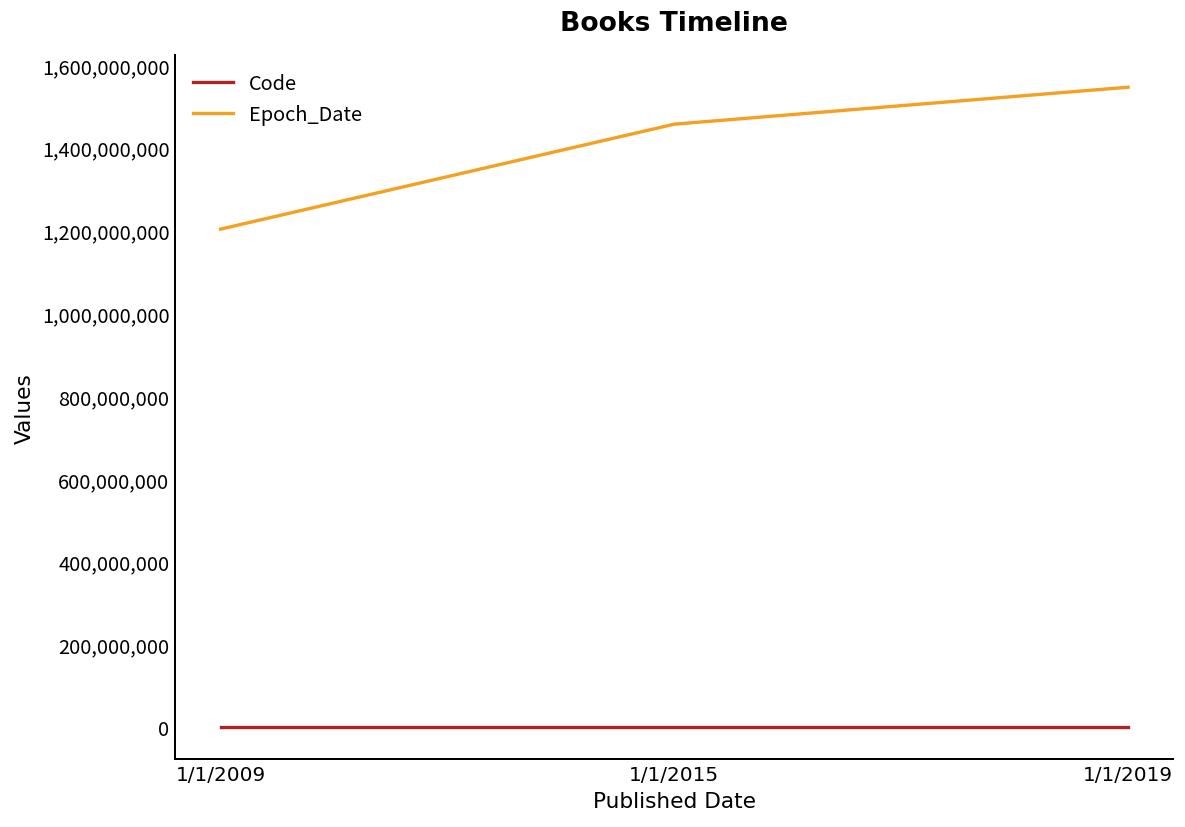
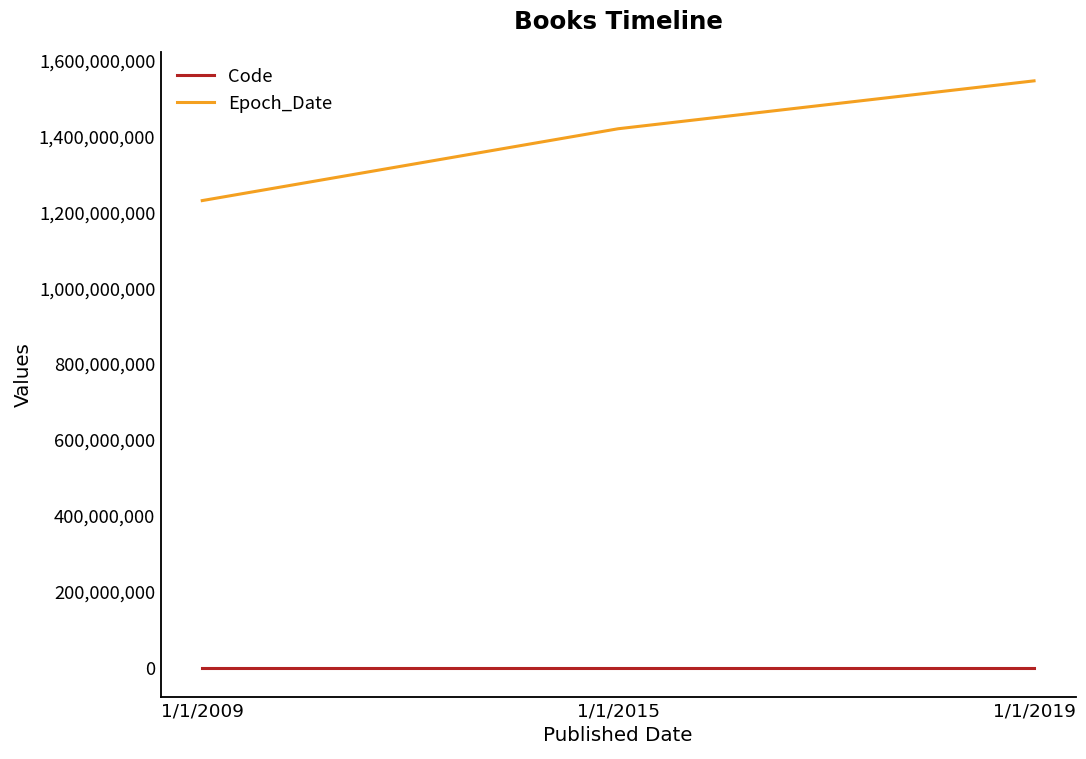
  {
    "Code": {
      "1/1/2009": "0",
      "1/1/2015": "0",
      "1/1/2019": "0"
    },
    "Epoch_Date": {
-     "1/1/2009": "1,200,000,000",
-     "1/1/2015": "1,460,000,000",
+     "1/1/2009": "1,230,000,000",
+     "1/1/2015": "1,420,000,000",
      "1/1/2019": "1,550,000,000"
    }
  }
